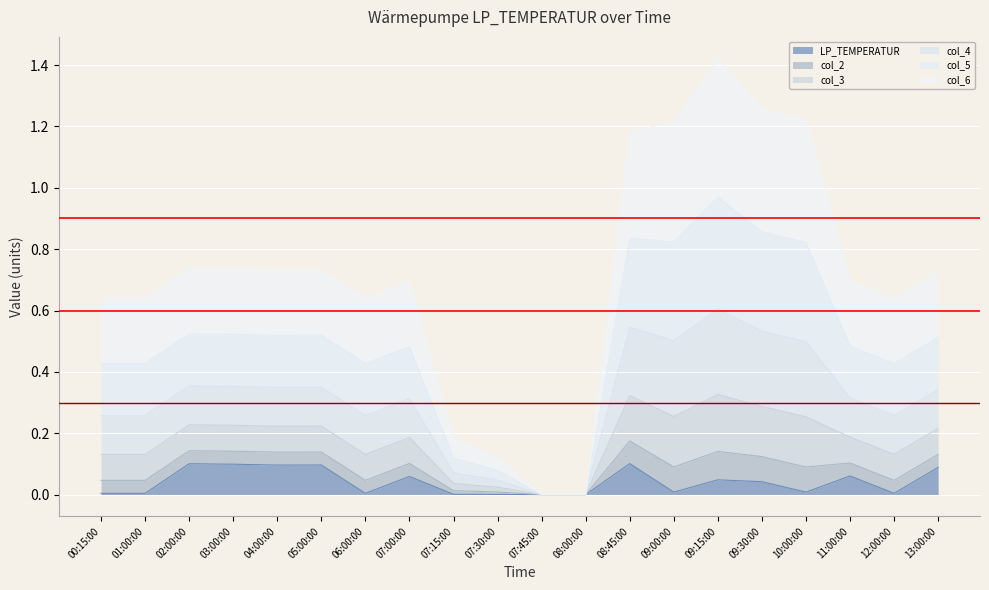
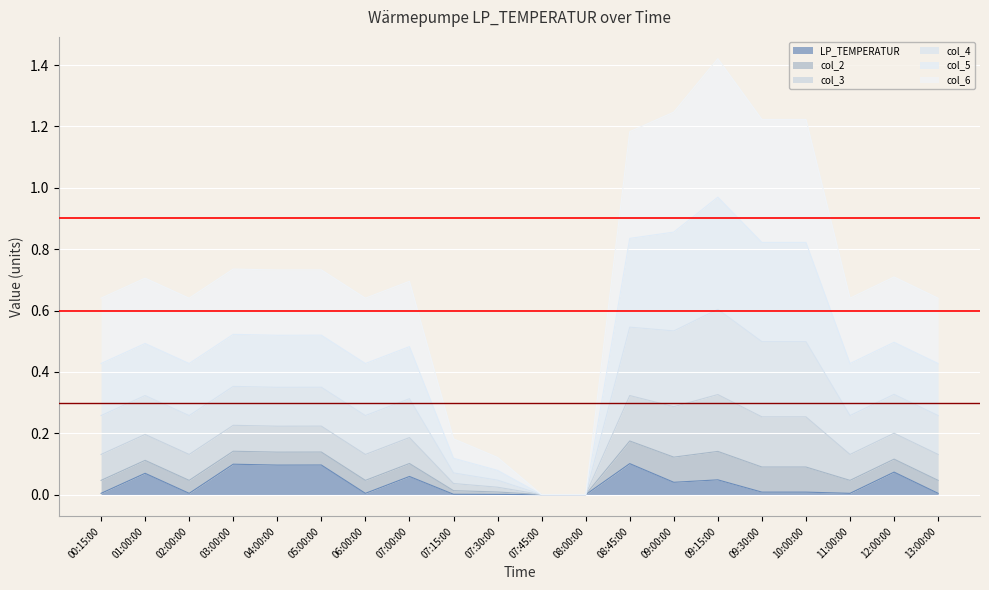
  {
    "LP_TEMPERATUR": {
      "00:15:00": 0.00,
-     "01:00:00": 0.00,
-     "02:00:00": 0.10,
+     "01:00:00": 0.07,
+     "02:00:00": 0.00,
      "03:00:00": 0.10,
      "04:00:00": 0.10,
      "05:00:00": 0.10,
      "06:00:00": 0.00,
      "07:00:00": 0.06,
      "07:15:00": 0.00,
      "08:45:00": 0.10,
-     "09:00:00": 0.01,
+     "09:00:00": 0.04,
      "09:15:00": 0.05,
-     "09:30:00": 0.04,
+     "09:30:00": 0.01,
      "10:00:00": 0.01,
-     "11:00:00": 0.06,
-     "12:00:00": 0.00,
-     "13:00:00": 0.09
+     "11:00:00": 0.00,
+     "12:00:00": 0.07,
+     "13:00:00": 0.00
    }
  }
